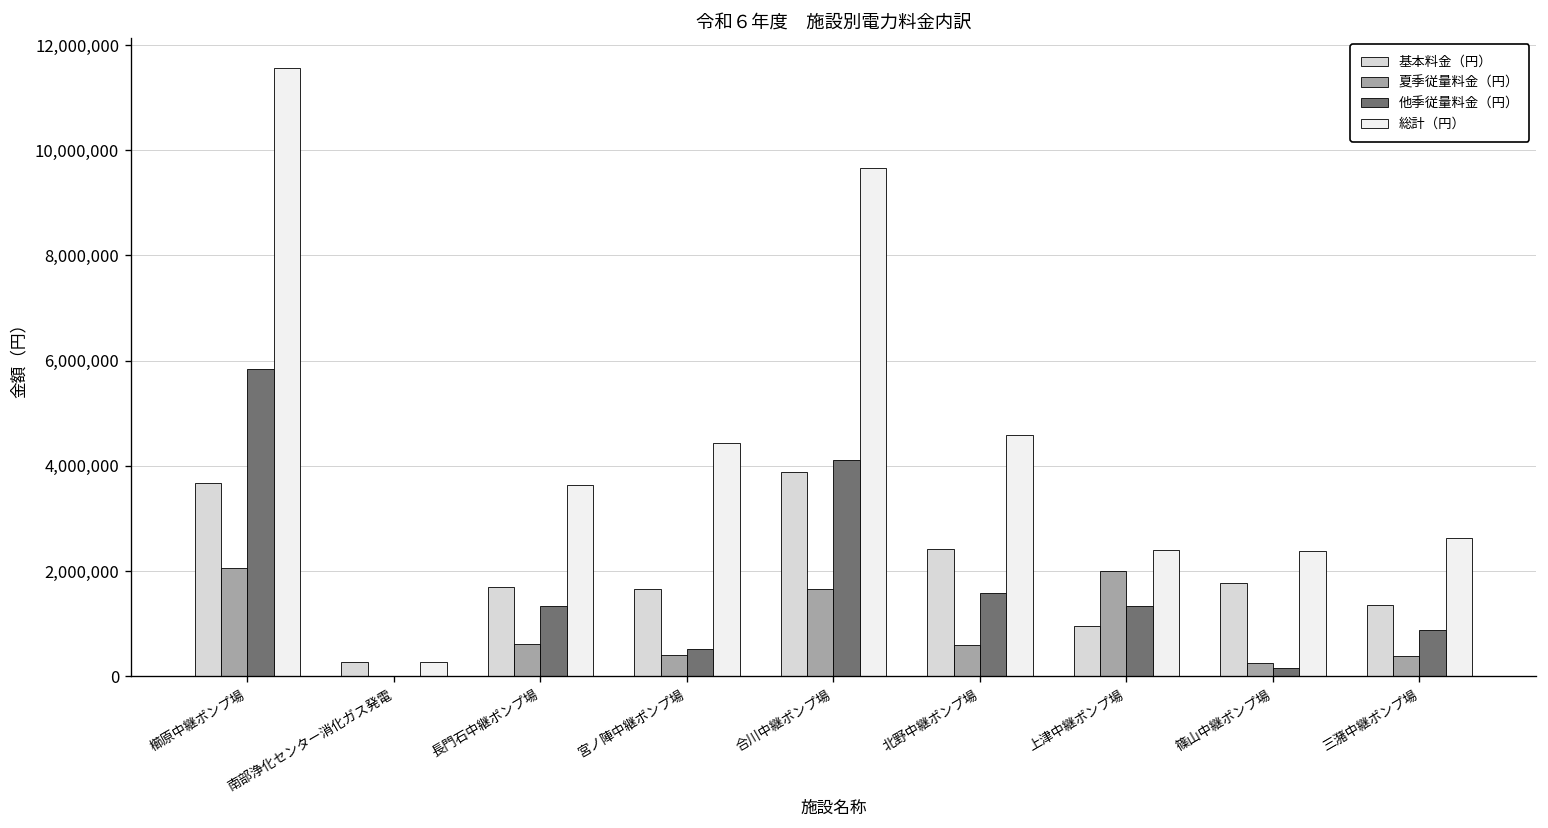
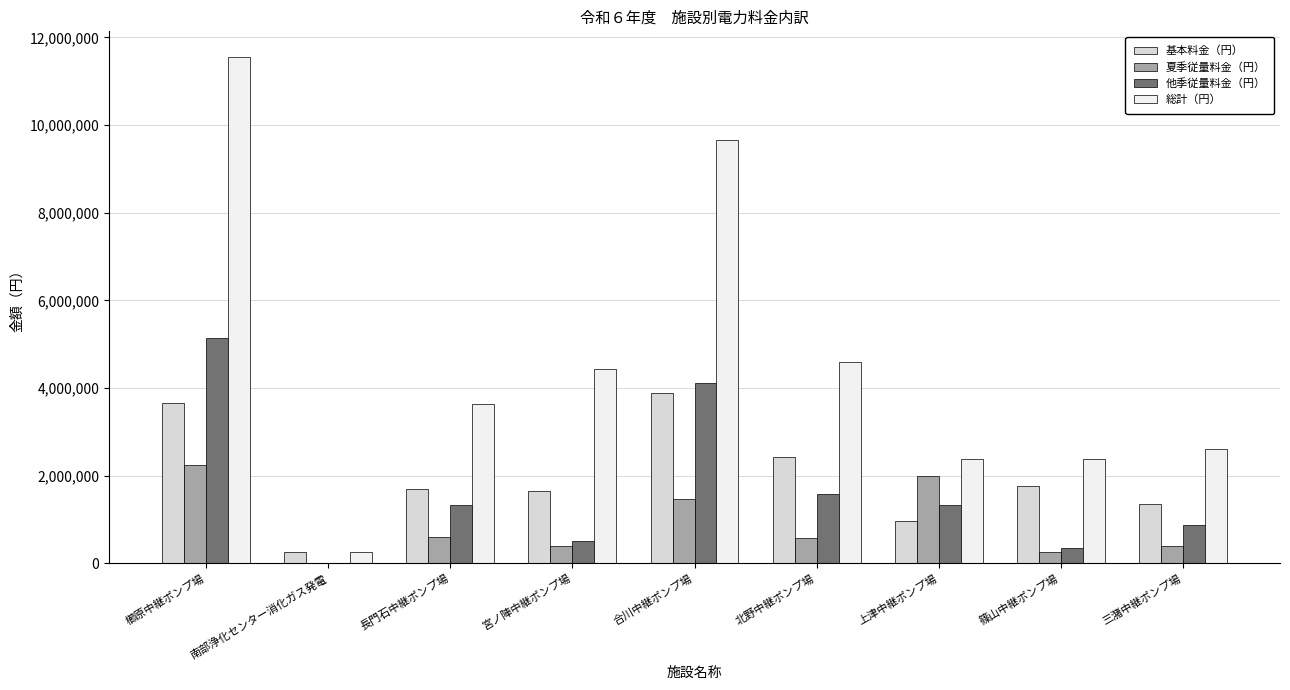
  {
    "夏季従量料金（円）": {
-     "櫛原中継ポンプ場": "2,100,000",
+     "櫛原中継ポンプ場": "2,200,000",
      "長門石中継ポンプ場": "600,000",
      "宮ノ陣中継ポンプ場": "400,000",
-     "合川中継ポンプ場": "1,700,000",
+     "合川中継ポンプ場": "1,500,000",
      "北野中継ポンプ場": "600,000",
      "上津中継ポンプ場": "2,000,000",
      "篠山中継ポンプ場": "300,000",
      "三潴中継ポンプ場": "400,000"
    },
    "他季従量料金（円）": {
-     "櫛原中継ポンプ場": "5,800,000",
+     "櫛原中継ポンプ場": "5,100,000",
      "長門石中継ポンプ場": "1,300,000",
      "宮ノ陣中継ポンプ場": "500,000",
      "合川中継ポンプ場": "4,100,000",
      "北野中継ポンプ場": "1,600,000",
      "上津中継ポンプ場": "1,300,000",
-     "篠山中継ポンプ場": "100,000",
+     "篠山中継ポンプ場": "400,000",
      "三潴中継ポンプ場": "900,000"
    }
  }
